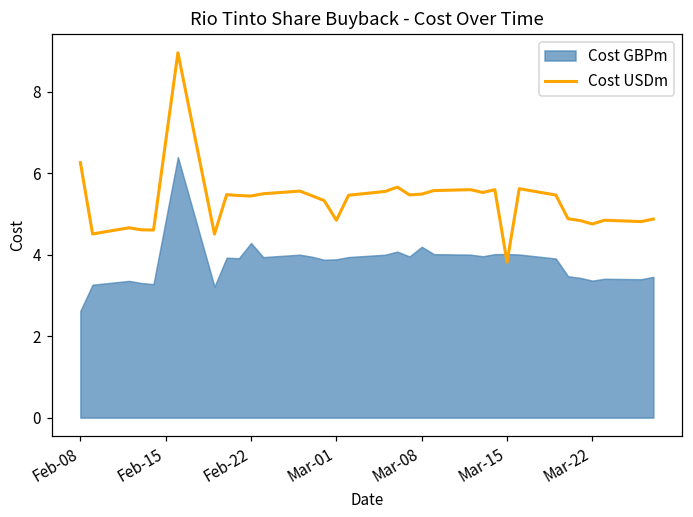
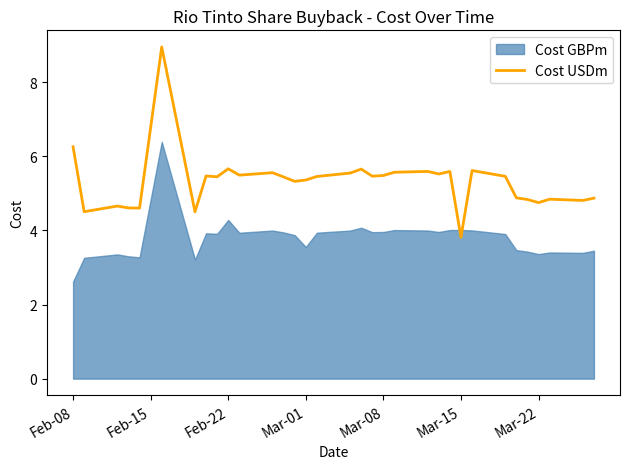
  {
    "Cost USDm": {
      "Feb-08": 6.3,
-     "Feb-22": 5.4,
-     "Mar-01": 4.8,
+     "Feb-22": 5.7,
+     "Mar-01": 5.4,
      "Mar-08": 5.5,
      "Mar-15": 3.8,
      "Mar-22": 4.8
    },
    "Cost GBPm": {
      "Feb-08": 2.6,
      "Feb-22": 4.3,
-     "Mar-01": 3.9,
-     "Mar-08": 4.2,
+     "Mar-01": 3.6,
+     "Mar-08": 4.0,
      "Mar-15": 4.0,
      "Mar-22": 3.4
    }
  }
